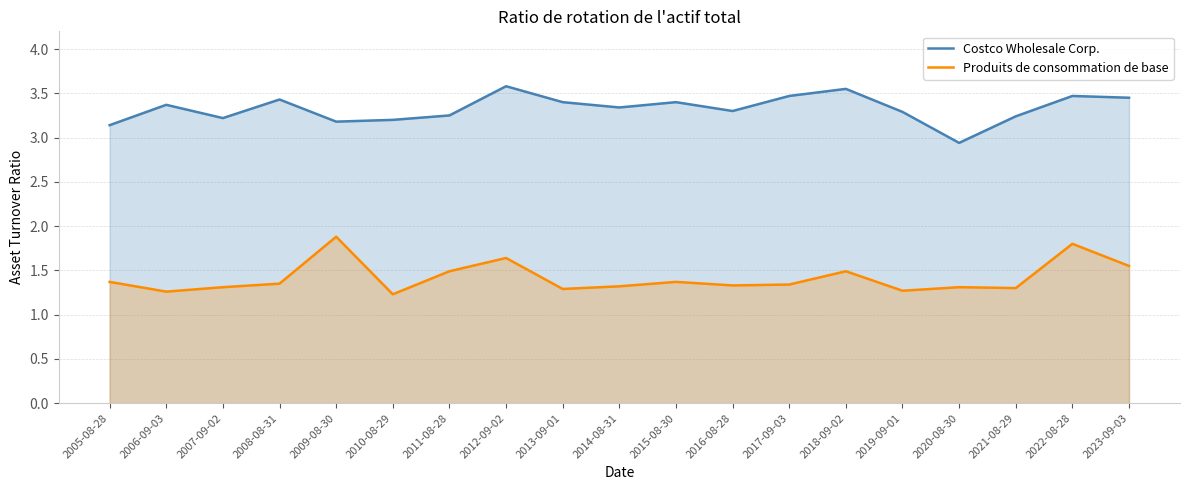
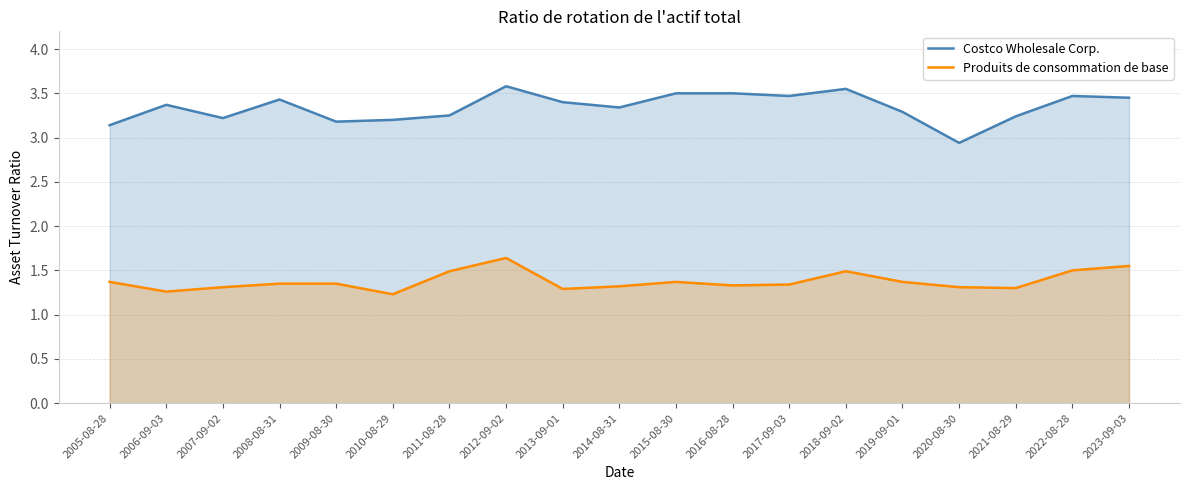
  {
    "Costco Wholesale Corp.": {
      "2005-08-28": 3.1,
      "2006-09-03": 3.4,
      "2007-09-02": 3.2,
      "2008-08-31": 3.4,
      "2009-08-30": 3.2,
      "2010-08-29": 3.2,
      "2011-08-28": 3.3,
      "2012-09-02": 3.6,
      "2013-09-01": 3.4,
      "2014-08-31": 3.3,
-     "2015-08-30": 3.4,
-     "2016-08-28": 3.3,
+     "2015-08-30": 3.5,
+     "2016-08-28": 3.5,
      "2017-09-03": 3.5,
      "2018-09-02": 3.6,
      "2019-09-01": 3.3,
      "2020-08-30": 2.9,
      "2021-08-29": 3.2,
      "2022-08-28": 3.5,
      "2023-09-03": 3.5
    },
    "Produits de consommation de base": {
      "2005-08-28": 1.4,
      "2006-09-03": 1.3,
      "2007-09-02": 1.3,
      "2008-08-31": 1.4,
-     "2009-08-30": 1.9,
+     "2009-08-30": 1.4,
      "2010-08-29": 1.2,
      "2011-08-28": 1.5,
      "2012-09-02": 1.6,
      "2013-09-01": 1.3,
      "2014-08-31": 1.3,
      "2015-08-30": 1.4,
      "2016-08-28": 1.3,
      "2017-09-03": 1.3,
      "2018-09-02": 1.5,
-     "2019-09-01": 1.3,
+     "2019-09-01": 1.4,
      "2020-08-30": 1.3,
      "2021-08-29": 1.3,
-     "2022-08-28": 1.8,
+     "2022-08-28": 1.5,
      "2023-09-03": 1.6
    }
  }
